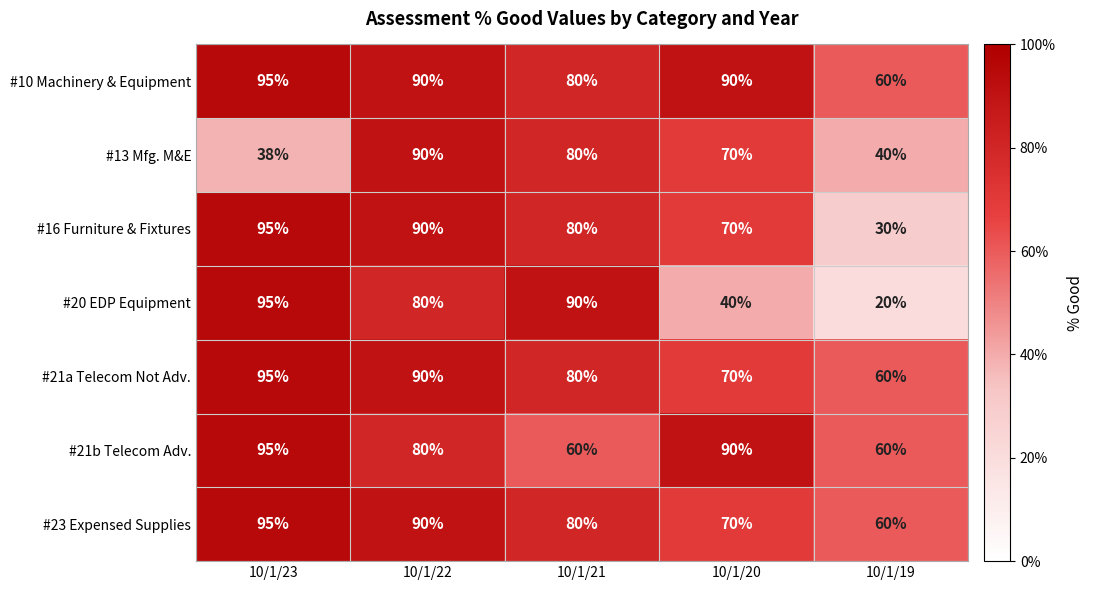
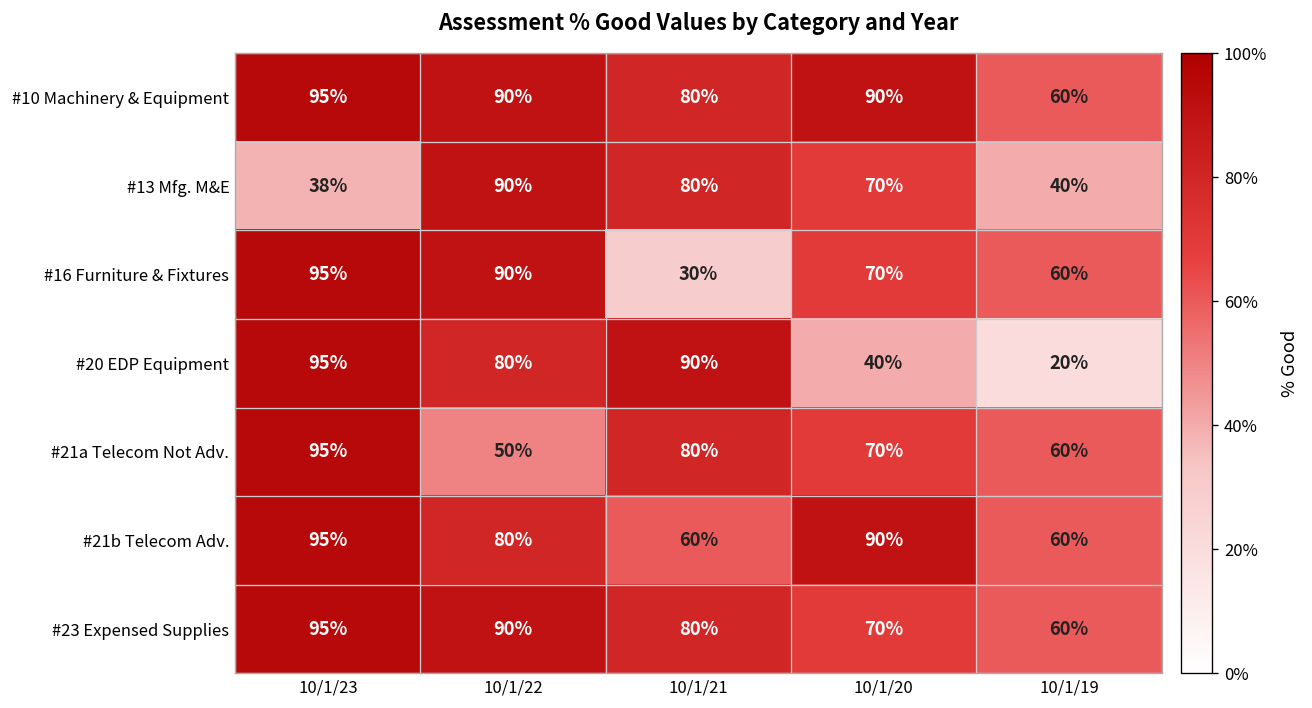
  {
    "#10 Machinery & Equipment": {
      "10/1/23": "95%",
      "10/1/22": "90%",
      "10/1/21": "80%",
      "10/1/20": "90%",
      "10/1/19": "60%"
    },
    "#13 Mfg. M&E": {
      "10/1/23": "38%",
      "10/1/22": "90%",
      "10/1/21": "80%",
      "10/1/20": "70%",
      "10/1/19": "40%"
    },
    "#16 Furniture & Fixtures": {
      "10/1/23": "95%",
      "10/1/22": "90%",
-     "10/1/21": "80%",
+     "10/1/21": "30%",
      "10/1/20": "70%",
-     "10/1/19": "30%"
+     "10/1/19": "60%"
    },
    "#20 EDP Equipment": {
      "10/1/23": "95%",
      "10/1/22": "80%",
      "10/1/21": "90%",
      "10/1/20": "40%",
      "10/1/19": "20%"
    },
    "#21a Telecom Not Adv.": {
      "10/1/23": "95%",
-     "10/1/22": "90%",
+     "10/1/22": "50%",
      "10/1/21": "80%",
      "10/1/20": "70%",
      "10/1/19": "60%"
    },
    "#21b Telecom Adv.": {
      "10/1/23": "95%",
      "10/1/22": "80%",
      "10/1/21": "60%",
      "10/1/20": "90%",
      "10/1/19": "60%"
    },
    "#23 Expensed Supplies": {
      "10/1/23": "95%",
      "10/1/22": "90%",
      "10/1/21": "80%",
      "10/1/20": "70%",
      "10/1/19": "60%"
    }
  }
